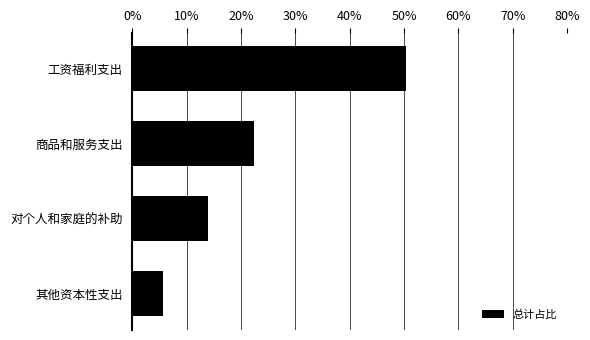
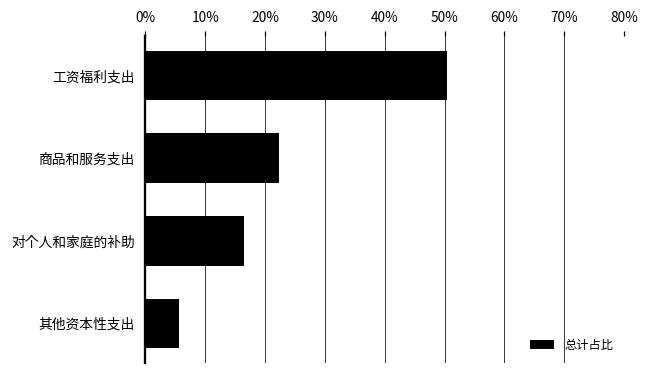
  {
    "工资福利支出": "50%",
    "商品和服务支出": "22%",
-   "对个人和家庭的补助": "14%",
+   "对个人和家庭的补助": "17%",
    "其他资本性支出": "6%"
  }
